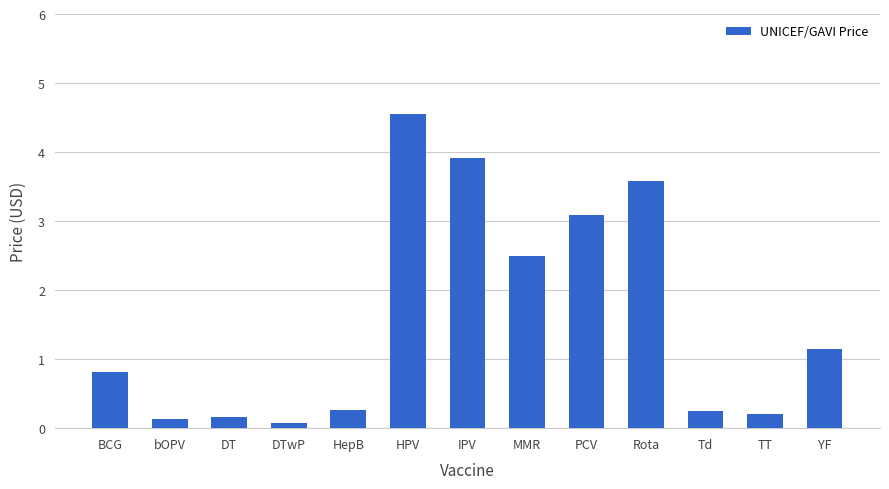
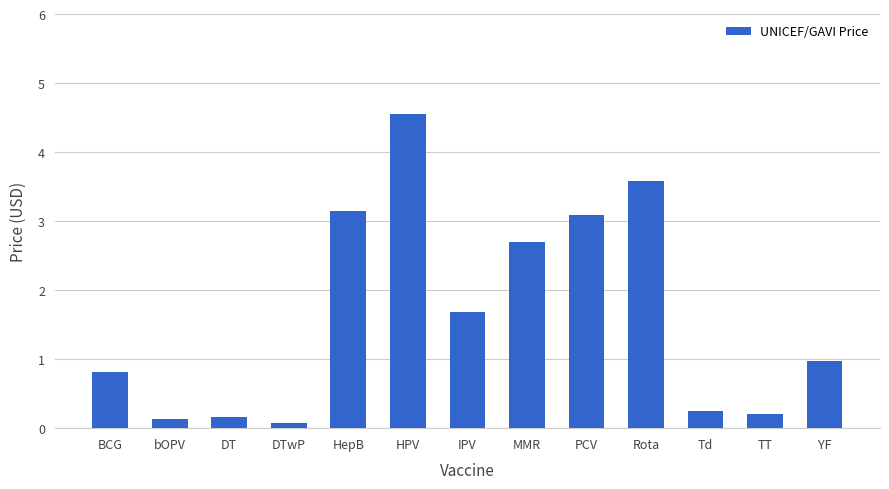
  {
    "BCG": 0.8,
    "bOPV": 0.1,
    "DT": 0.2,
    "DTwP": 0.1,
-   "HepB": 0.3,
+   "HepB": 3.2,
    "HPV": 4.6,
-   "IPV": 3.9,
-   "MMR": 2.5,
+   "IPV": 1.7,
+   "MMR": 2.7,
    "PCV": 3.1,
    "Rota": 3.6,
    "Td": 0.3,
    "TT": 0.2,
-   "YF": 1.2
+   "YF": 1.0
  }
